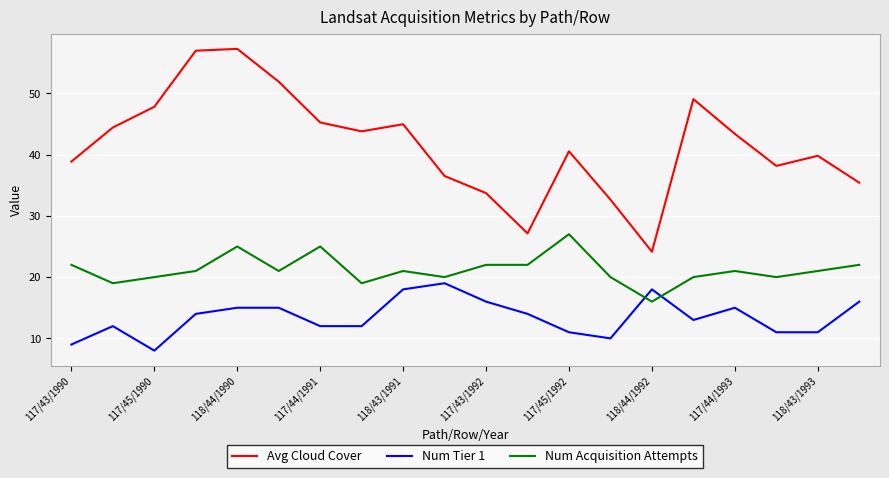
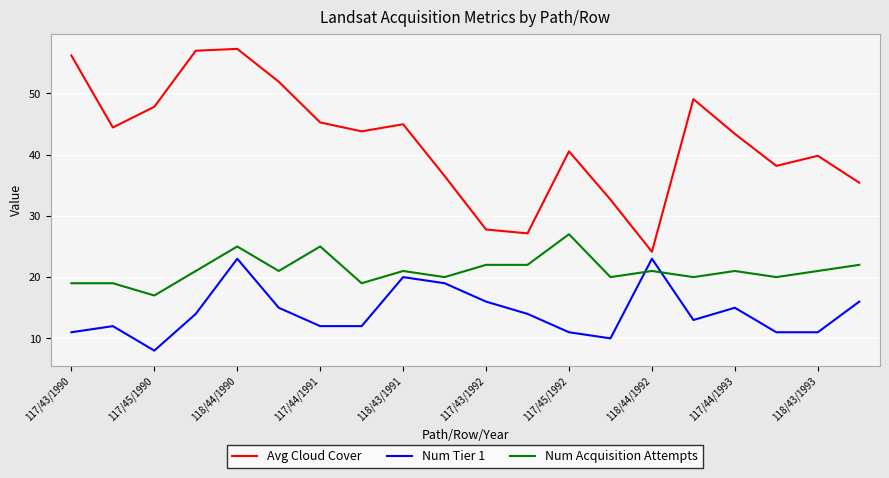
  {
    "Avg Cloud Cover": {
-     "117/43/1990": 39,
+     "117/43/1990": 56,
      "117/45/1990": 48,
      "118/44/1990": 57,
      "117/44/1991": 45,
      "118/43/1991": 45,
-     "117/43/1992": 34,
+     "117/43/1992": 28,
      "117/45/1992": 41,
      "118/44/1992": 24,
      "117/44/1993": 43,
      "118/43/1993": 40
    },
    "Num Tier 1": {
-     "117/43/1990": 9,
+     "117/43/1990": 11,
      "117/45/1990": 8,
-     "118/44/1990": 15,
+     "118/44/1990": 23,
      "117/44/1991": 12,
-     "118/43/1991": 18,
+     "118/43/1991": 20,
      "117/43/1992": 16,
      "117/45/1992": 11,
-     "118/44/1992": 18,
+     "118/44/1992": 23,
      "117/44/1993": 15,
      "118/43/1993": 11
    },
    "Num Acquisition Attempts": {
-     "117/43/1990": 22,
-     "117/45/1990": 20,
+     "117/43/1990": 19,
+     "117/45/1990": 17,
      "118/44/1990": 25,
      "117/44/1991": 25,
      "118/43/1991": 21,
      "117/43/1992": 22,
      "117/45/1992": 27,
-     "118/44/1992": 16,
+     "118/44/1992": 21,
      "117/44/1993": 21,
      "118/43/1993": 21
    }
  }
